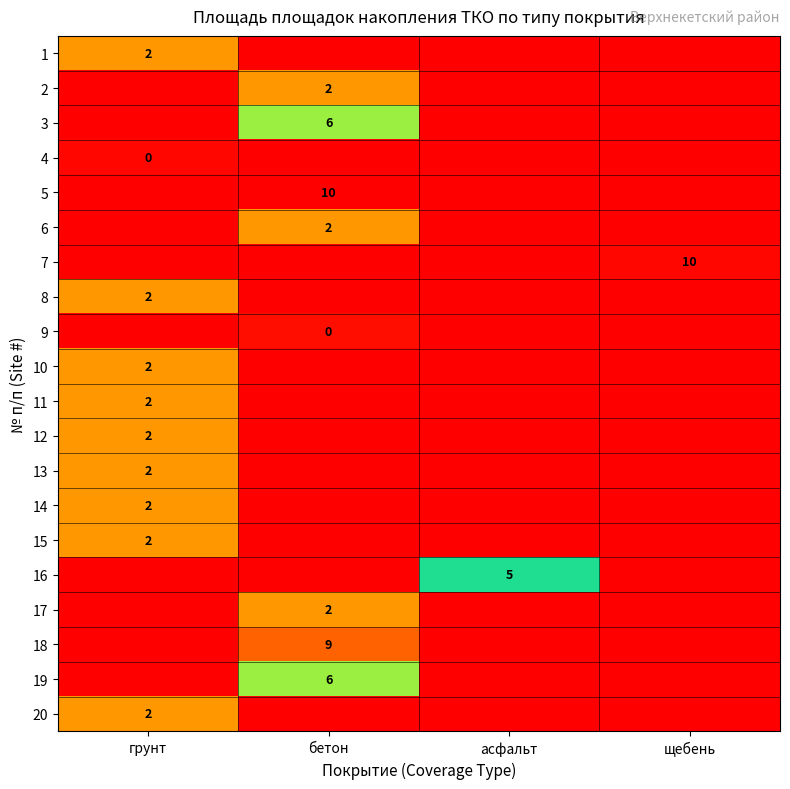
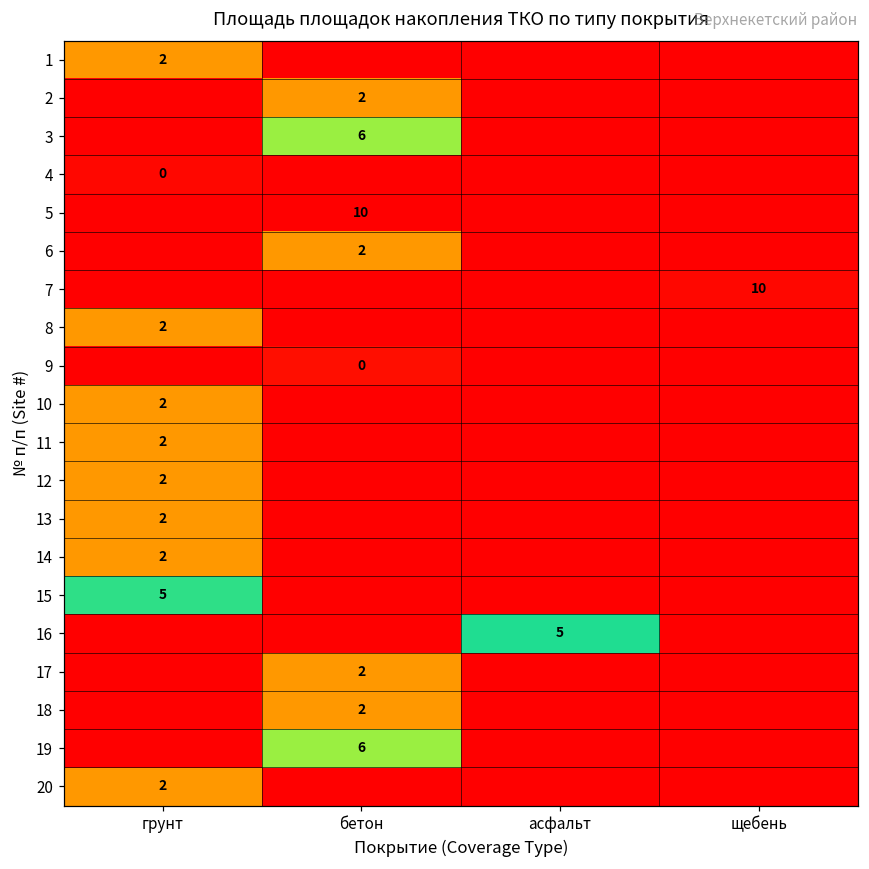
  {
    "1": {
      "грунт": 2
    },
    "2": {
      "бетон": 2
    },
    "3": {
      "бетон": 6
    },
    "4": {
      "грунт": 0
    },
    "5": {
      "бетон": 10
    },
    "6": {
      "бетон": 2
    },
    "7": {
      "щебень": 10
    },
    "8": {
      "грунт": 2
    },
    "9": {
      "бетон": 0
    },
    "10": {
      "грунт": 2
    },
    "11": {
      "грунт": 2
    },
    "12": {
      "грунт": 2
    },
    "13": {
      "грунт": 2
    },
    "14": {
      "грунт": 2
    },
    "15": {
-     "грунт": 2
+     "грунт": 5
    },
    "16": {
      "асфальт": 5
    },
    "17": {
      "бетон": 2
    },
    "18": {
-     "бетон": 9
+     "бетон": 2
    },
    "19": {
      "бетон": 6
    },
    "20": {
      "грунт": 2
    }
  }
